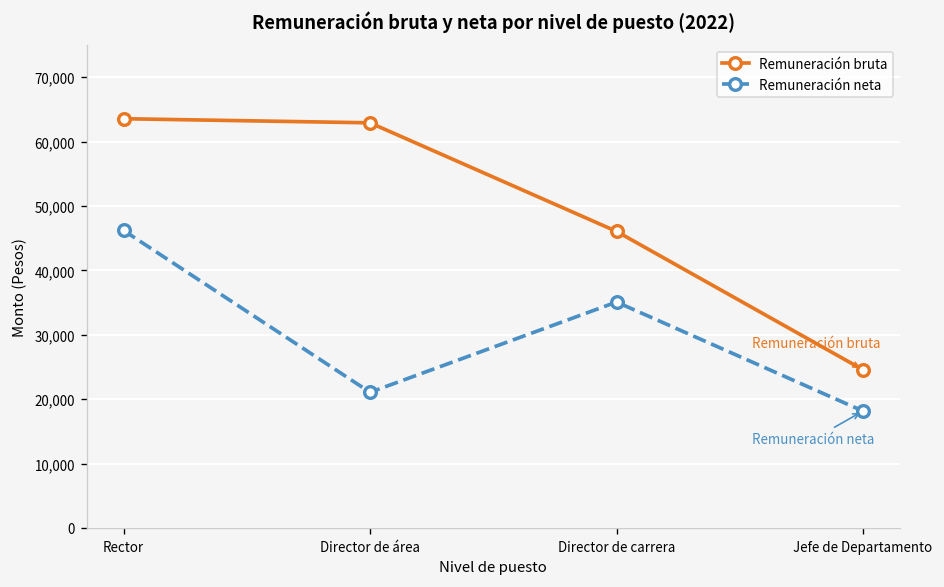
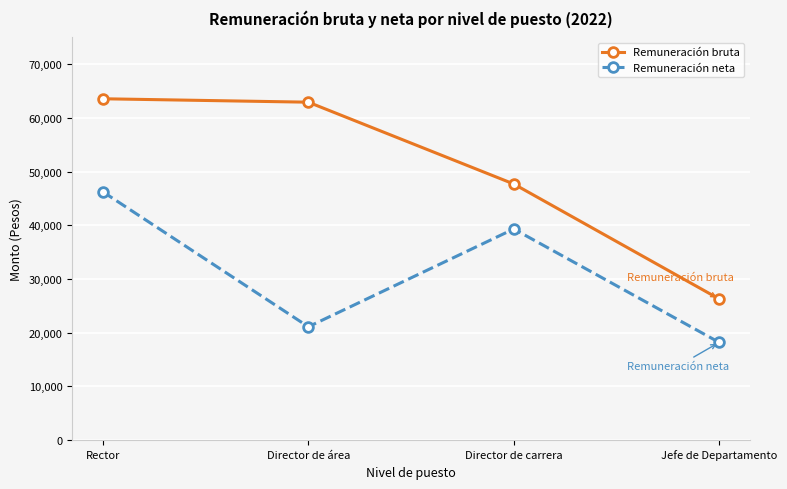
  {
    "Remuneración bruta": {
      "Rector": "64,000",
      "Director de área": "63,000",
-     "Director de carrera": "46,000",
-     "Jefe de Departamento": "25,000"
+     "Director de carrera": "48,000",
+     "Jefe de Departamento": "26,000"
    },
    "Remuneración neta": {
      "Rector": "46,000",
      "Director de área": "21,000",
-     "Director de carrera": "35,000",
+     "Director de carrera": "39,000",
      "Jefe de Departamento": "18,000"
    }
  }
